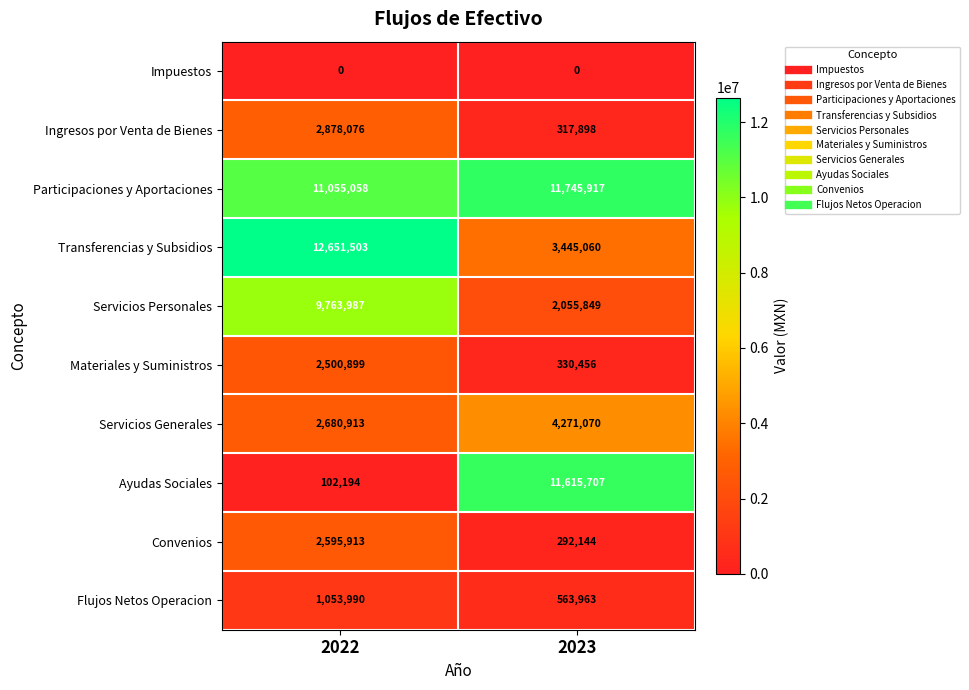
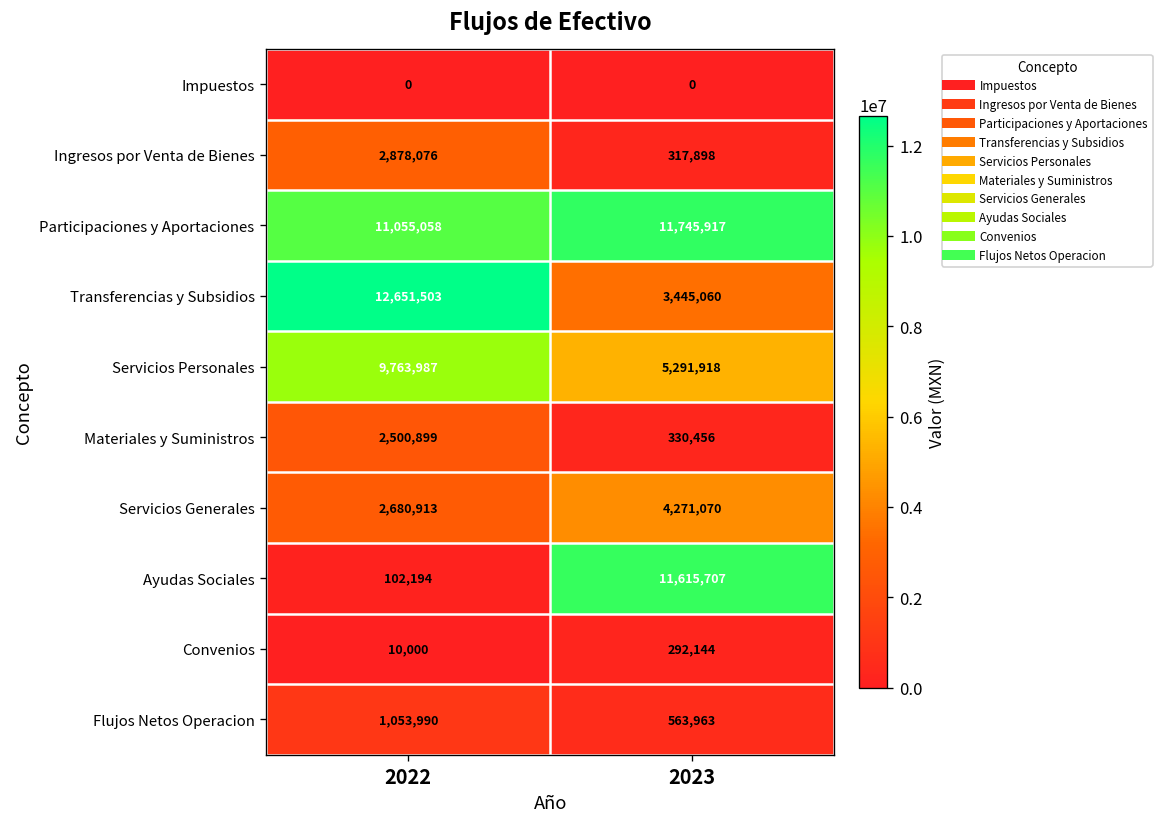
  {
    "Impuestos": {
      "2022": "0",
      "2023": "0"
    },
    "Ingresos por Venta de Bienes": {
      "2022": "2,878,076",
      "2023": "317,898"
    },
    "Participaciones y Aportaciones": {
      "2022": "11,055,058",
      "2023": "11,745,917"
    },
    "Transferencias y Subsidios": {
      "2022": "12,651,503",
      "2023": "3,445,060"
    },
    "Servicios Personales": {
      "2022": "9,763,987",
-     "2023": "2,055,849"
+     "2023": "5,291,918"
    },
    "Materiales y Suministros": {
      "2022": "2,500,899",
      "2023": "330,456"
    },
    "Servicios Generales": {
      "2022": "2,680,913",
      "2023": "4,271,070"
    },
    "Ayudas Sociales": {
      "2022": "102,194",
      "2023": "11,615,707"
    },
    "Convenios": {
-     "2022": "2,595,913",
+     "2022": "10,000",
      "2023": "292,144"
    },
    "Flujos Netos Operacion": {
      "2022": "1,053,990",
      "2023": "563,963"
    }
  }
